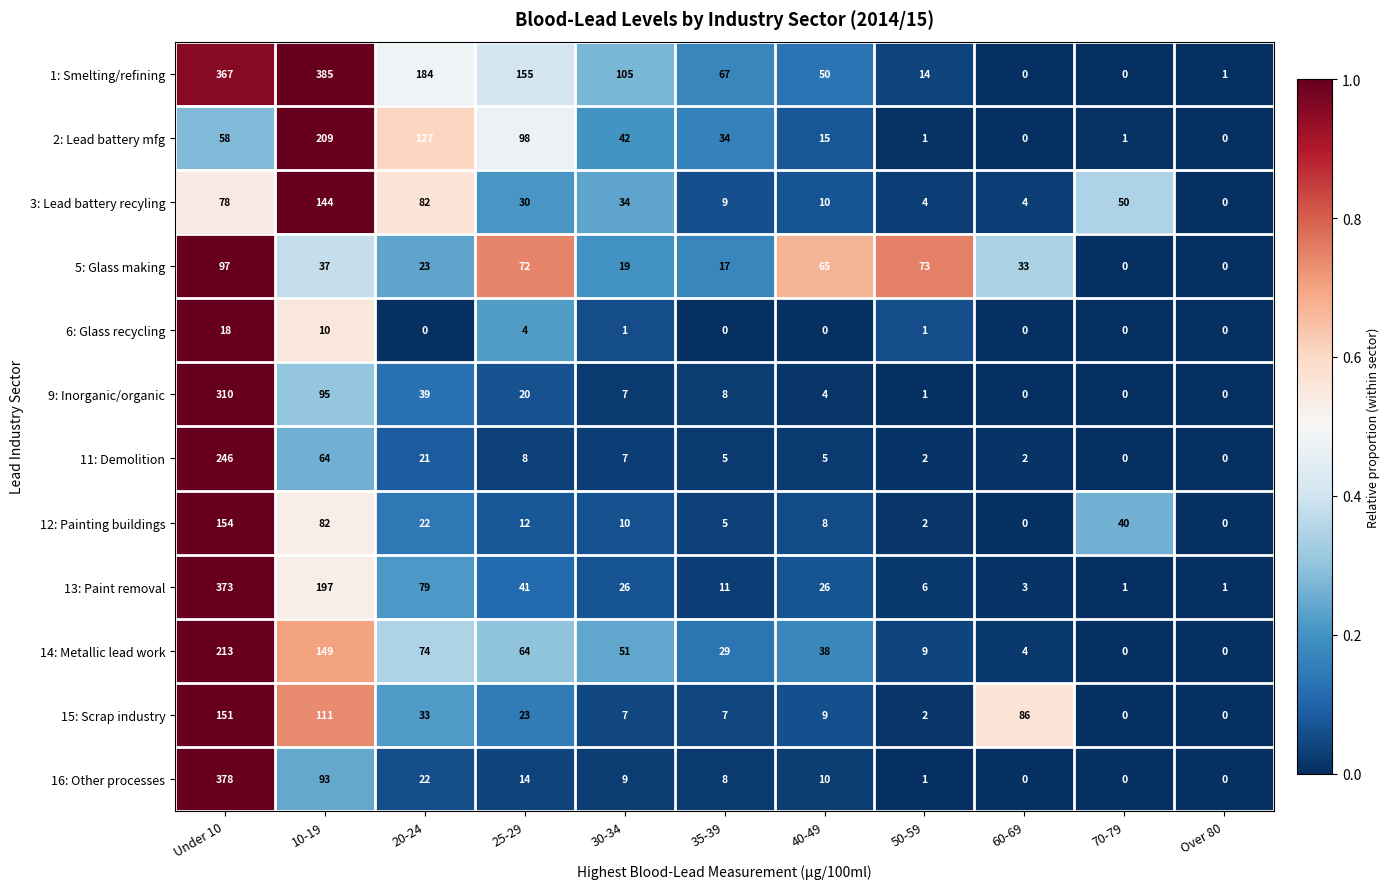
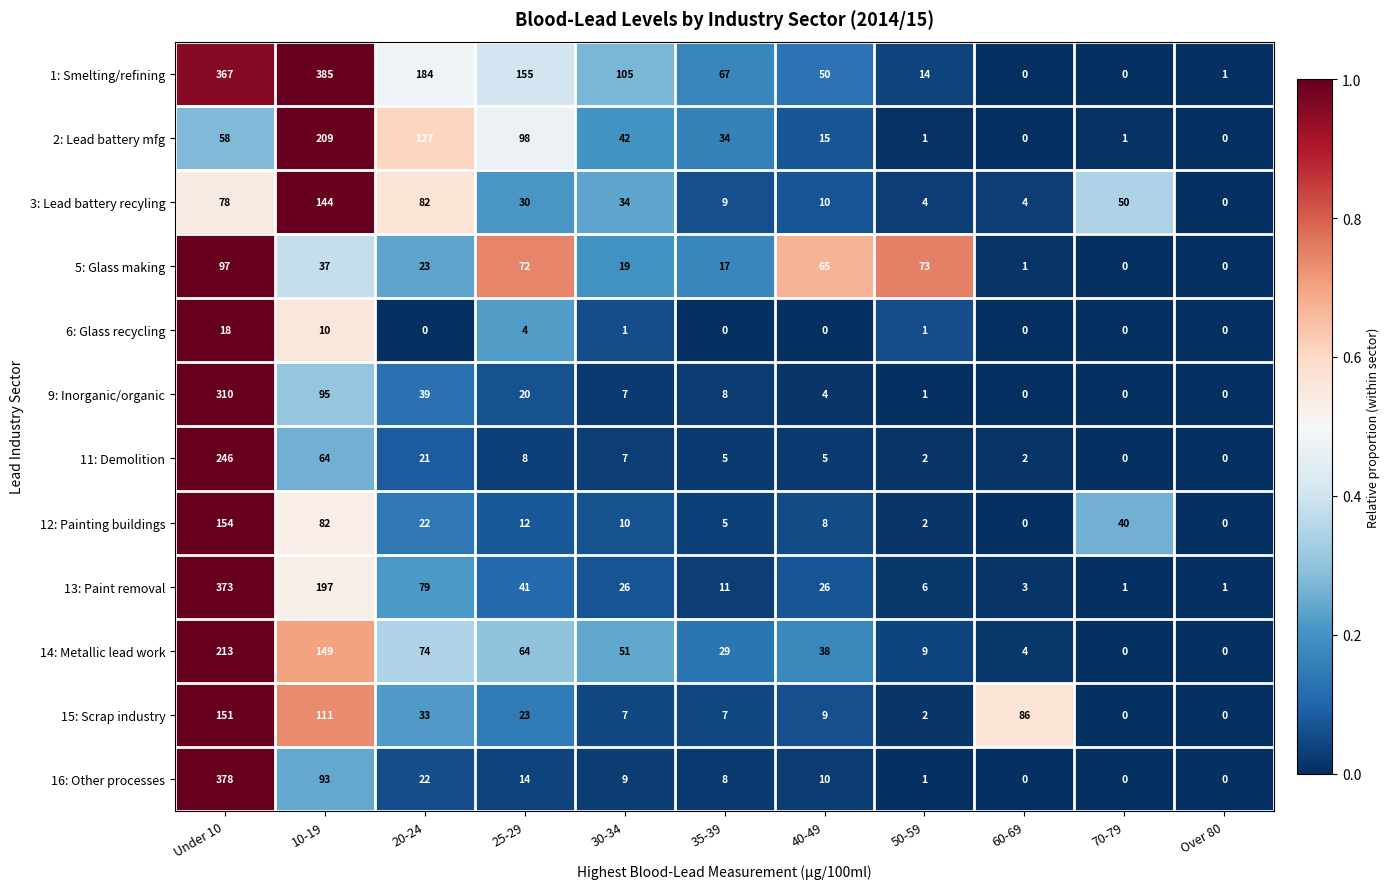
  {
    "1: Smelting/refining": {
      "Under 10": 367,
      "10-19": 385,
      "20-24": 184,
      "25-29": 155,
      "30-34": 105,
      "35-39": 67,
      "40-49": 50,
      "50-59": 14,
      "60-69": 0,
      "70-79": 0,
      "Over 80": 1
    },
    "2: Lead battery mfg": {
      "Under 10": 58,
      "10-19": 209,
      "20-24": 127,
      "25-29": 98,
      "30-34": 42,
      "35-39": 34,
      "40-49": 15,
      "50-59": 1,
      "60-69": 0,
      "70-79": 1,
      "Over 80": 0
    },
    "3: Lead battery recyling": {
      "Under 10": 78,
      "10-19": 144,
      "20-24": 82,
      "25-29": 30,
      "30-34": 34,
      "35-39": 9,
      "40-49": 10,
      "50-59": 4,
      "60-69": 4,
      "70-79": 50,
      "Over 80": 0
    },
    "5: Glass making": {
      "Under 10": 97,
      "10-19": 37,
      "20-24": 23,
      "25-29": 72,
      "30-34": 19,
      "35-39": 17,
      "40-49": 65,
      "50-59": 73,
-     "60-69": 33,
+     "60-69": 1,
      "70-79": 0,
      "Over 80": 0
    },
    "6: Glass recycling": {
      "Under 10": 18,
      "10-19": 10,
      "20-24": 0,
      "25-29": 4,
      "30-34": 1,
      "35-39": 0,
      "40-49": 0,
      "50-59": 1,
      "60-69": 0,
      "70-79": 0,
      "Over 80": 0
    },
    "9: Inorganic/organic": {
      "Under 10": 310,
      "10-19": 95,
      "20-24": 39,
      "25-29": 20,
      "30-34": 7,
      "35-39": 8,
      "40-49": 4,
      "50-59": 1,
      "60-69": 0,
      "70-79": 0,
      "Over 80": 0
    },
    "11: Demolition": {
      "Under 10": 246,
      "10-19": 64,
      "20-24": 21,
      "25-29": 8,
      "30-34": 7,
      "35-39": 5,
      "40-49": 5,
      "50-59": 2,
      "60-69": 2,
      "70-79": 0,
      "Over 80": 0
    },
    "12: Painting buildings": {
      "Under 10": 154,
      "10-19": 82,
      "20-24": 22,
      "25-29": 12,
      "30-34": 10,
      "35-39": 5,
      "40-49": 8,
      "50-59": 2,
      "60-69": 0,
      "70-79": 40,
      "Over 80": 0
    },
    "13: Paint removal": {
      "Under 10": 373,
      "10-19": 197,
      "20-24": 79,
      "25-29": 41,
      "30-34": 26,
      "35-39": 11,
      "40-49": 26,
      "50-59": 6,
      "60-69": 3,
      "70-79": 1,
      "Over 80": 1
    },
    "14: Metallic lead work": {
      "Under 10": 213,
      "10-19": 149,
      "20-24": 74,
      "25-29": 64,
      "30-34": 51,
      "35-39": 29,
      "40-49": 38,
      "50-59": 9,
      "60-69": 4,
      "70-79": 0,
      "Over 80": 0
    },
    "15: Scrap industry": {
      "Under 10": 151,
      "10-19": 111,
      "20-24": 33,
      "25-29": 23,
      "30-34": 7,
      "35-39": 7,
      "40-49": 9,
      "50-59": 2,
      "60-69": 86,
      "70-79": 0,
      "Over 80": 0
    },
    "16: Other processes": {
      "Under 10": 378,
      "10-19": 93,
      "20-24": 22,
      "25-29": 14,
      "30-34": 9,
      "35-39": 8,
      "40-49": 10,
      "50-59": 1,
      "60-69": 0,
      "70-79": 0,
      "Over 80": 0
    }
  }
